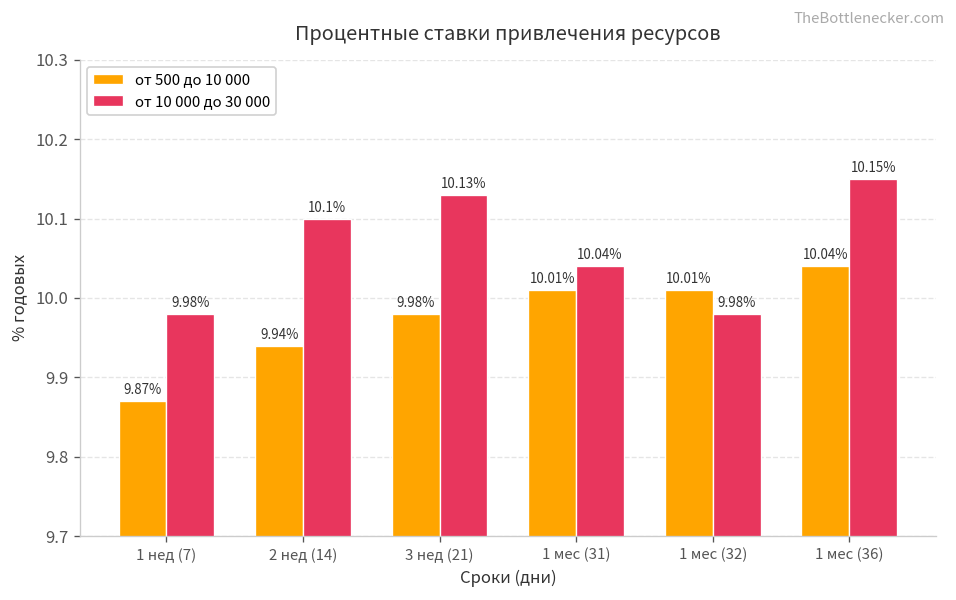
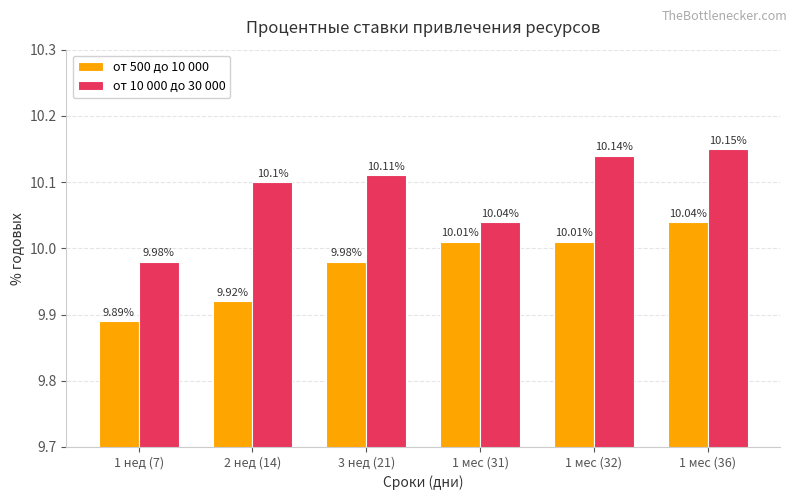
  {
    "от 500 до 10 000": {
-     "1 нед (7)": "9.87%",
-     "2 нед (14)": "9.94%",
+     "1 нед (7)": "9.89%",
+     "2 нед (14)": "9.92%",
      "3 нед (21)": "9.98%",
      "1 мес (31)": "10.01%",
      "1 мес (32)": "10.01%",
      "1 мес (36)": "10.04%"
    },
    "от 10 000 до 30 000": {
      "1 нед (7)": "9.98%",
      "2 нед (14)": "10.1%",
-     "3 нед (21)": "10.13%",
+     "3 нед (21)": "10.11%",
      "1 мес (31)": "10.04%",
-     "1 мес (32)": "9.98%",
+     "1 мес (32)": "10.14%",
      "1 мес (36)": "10.15%"
    }
  }
